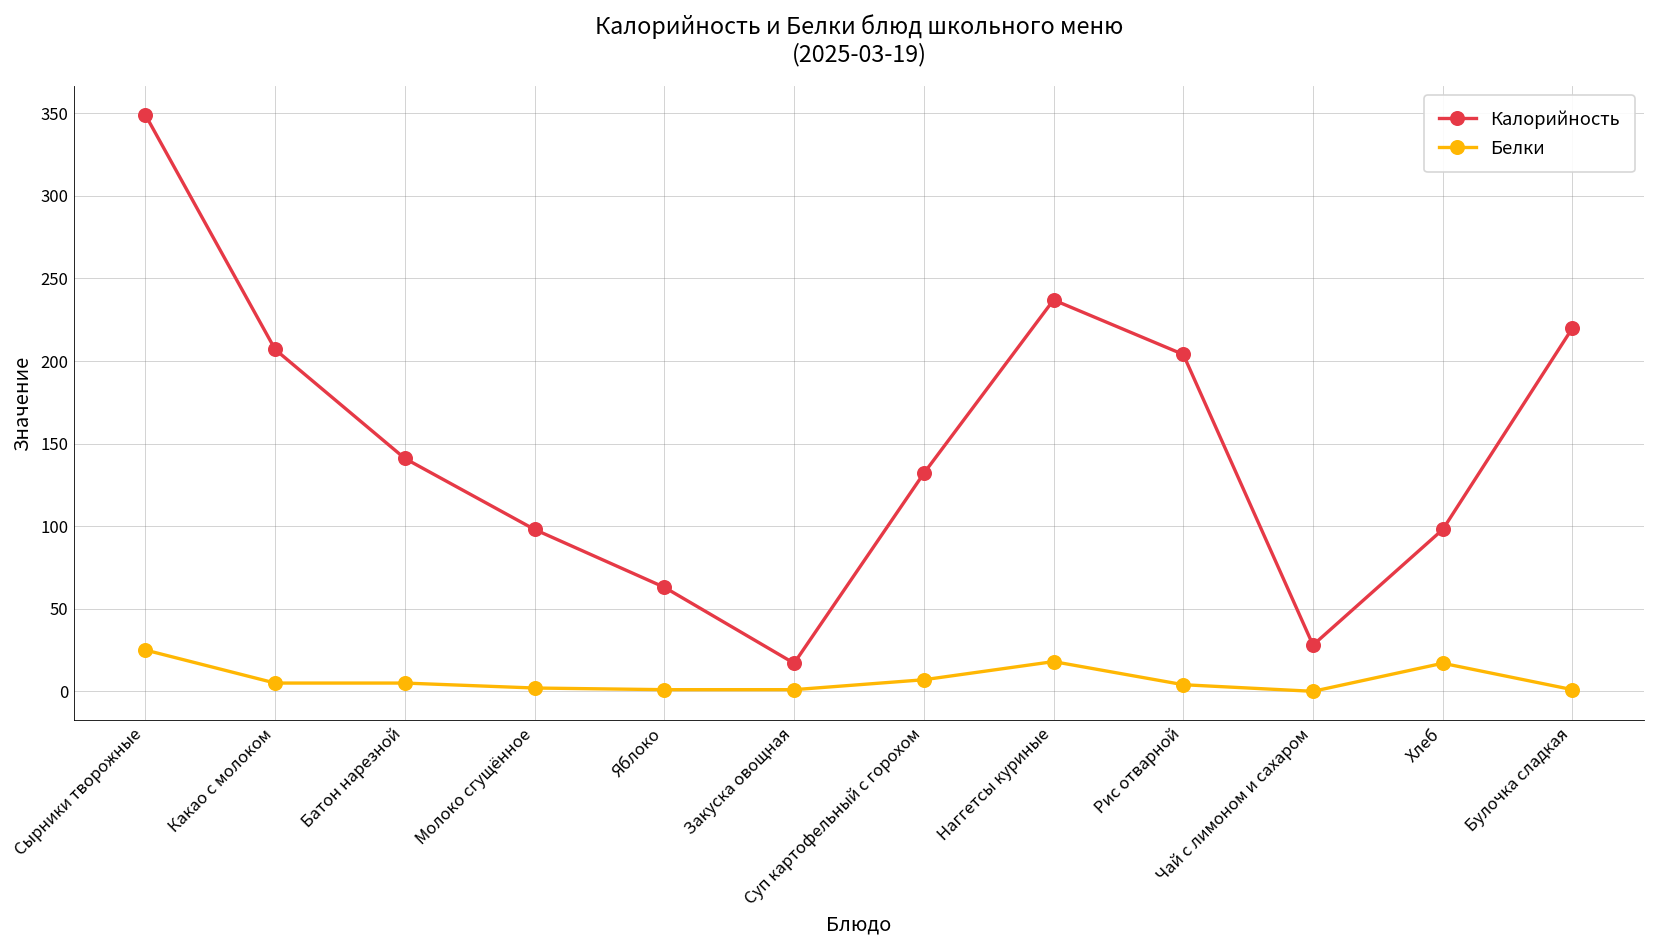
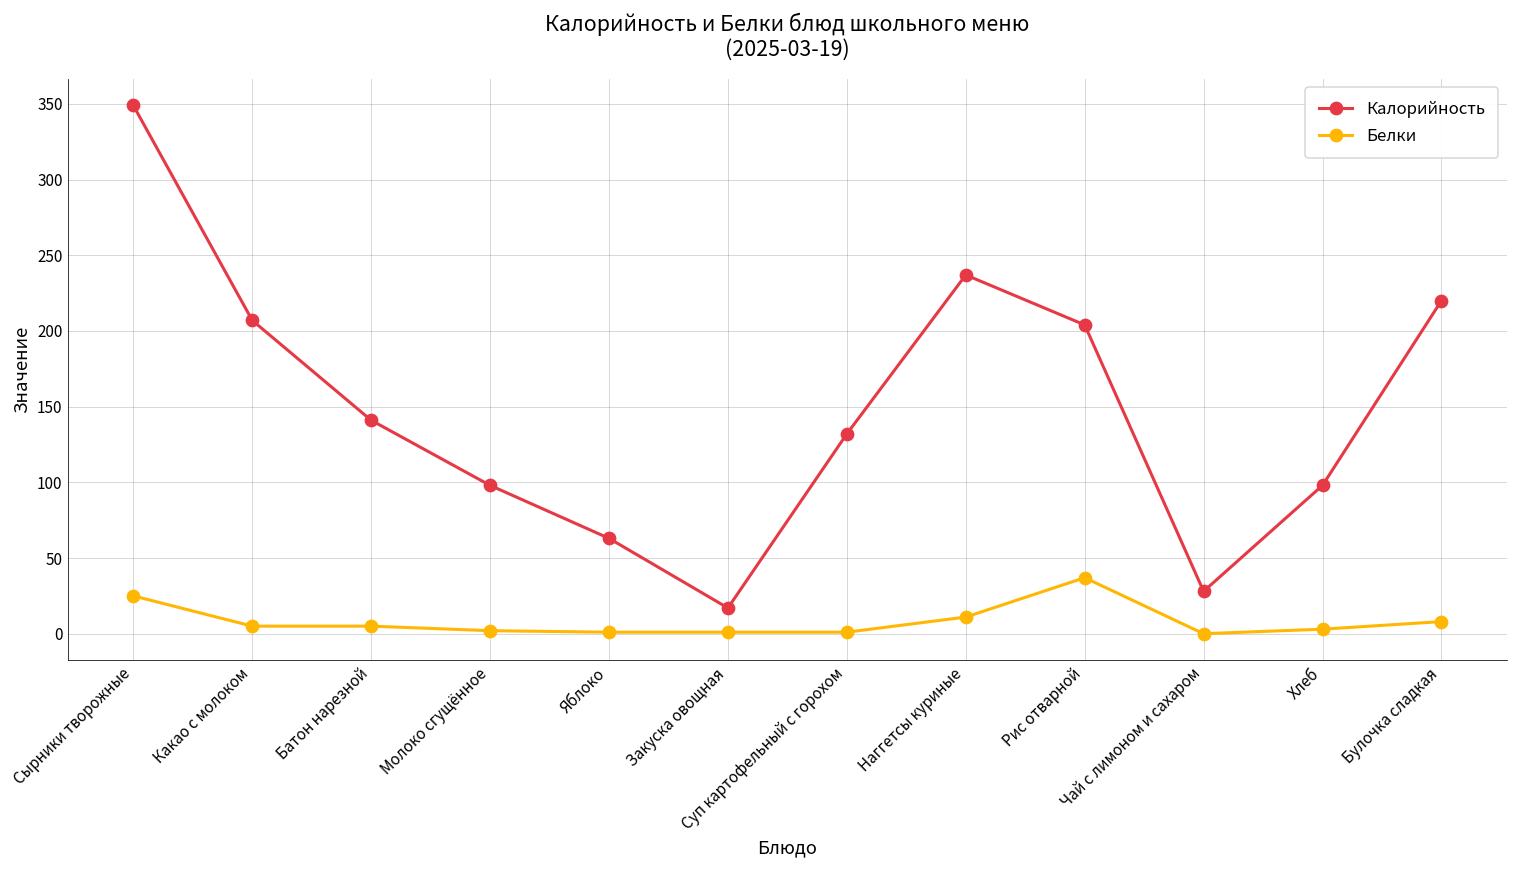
  {
    "Калорийность": {
      "Сырники творожные": 349,
      "Какао с молоком": 207,
      "Батон нарезной": 141,
      "Молоко сгущённое": 98,
      "Яблоко": 63,
      "Закуска овощная": 17,
      "Суп картофельный с горохом": 132,
      "Наггетсы куриные": 237,
      "Рис отварной": 204,
      "Чай с лимоном и сахаром": 28,
      "Хлеб": 98,
      "Булочка сладкая": 220
    },
    "Белки": {
      "Сырники творожные": 25,
      "Какао с молоком": 5,
      "Батон нарезной": 5,
      "Молоко сгущённое": 2,
      "Яблоко": 1,
      "Закуска овощная": 1,
-     "Суп картофельный с горохом": 7,
-     "Наггетсы куриные": 18,
-     "Рис отварной": 4,
+     "Суп картофельный с горохом": 1,
+     "Наггетсы куриные": 11,
+     "Рис отварной": 37,
      "Чай с лимоном и сахаром": 0,
-     "Хлеб": 17,
-     "Булочка сладкая": 1
+     "Хлеб": 3,
+     "Булочка сладкая": 8
    }
  }
